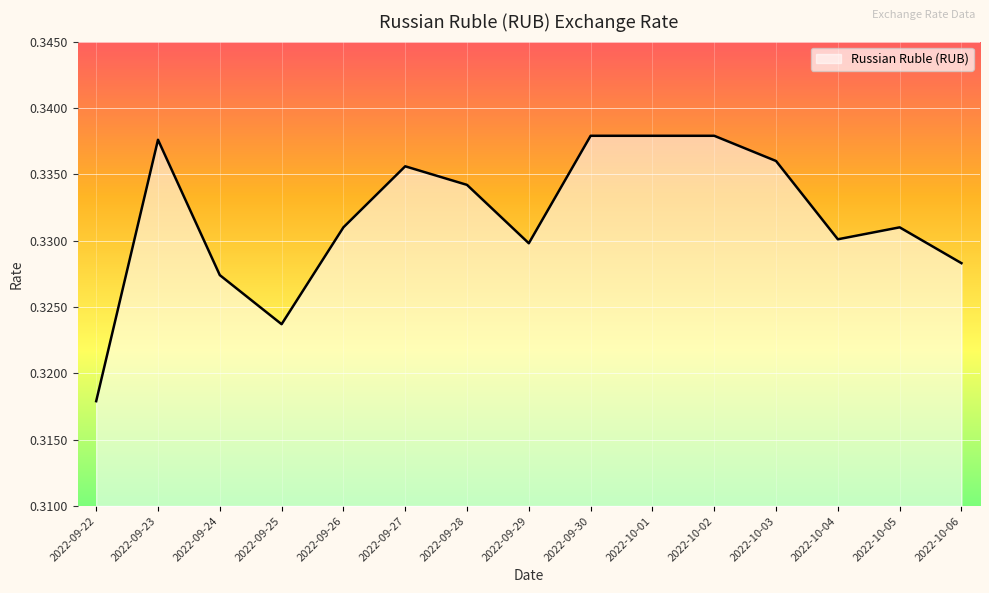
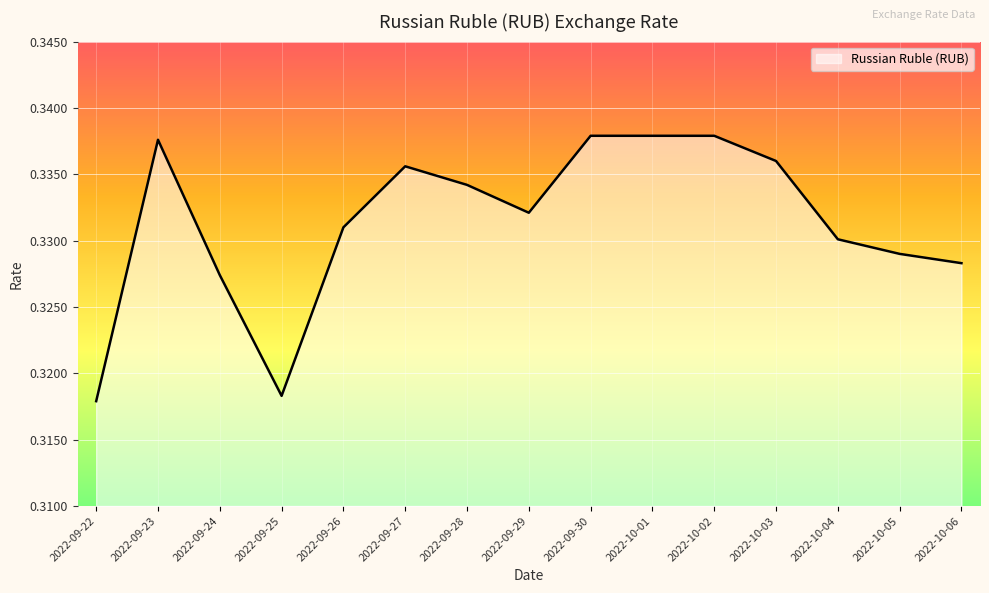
  {
    "2022-09-22": 0.3179,
    "2022-09-23": 0.3376,
    "2022-09-24": 0.3274,
-   "2022-09-25": 0.3237,
+   "2022-09-25": 0.3183,
    "2022-09-26": 0.3310,
    "2022-09-27": 0.3356,
    "2022-09-28": 0.3342,
-   "2022-09-29": 0.3298,
+   "2022-09-29": 0.3321,
    "2022-09-30": 0.3379,
    "2022-10-01": 0.3379,
    "2022-10-02": 0.3379,
    "2022-10-03": 0.3360,
    "2022-10-04": 0.3301,
-   "2022-10-05": 0.331,
+   "2022-10-05": 0.329,
    "2022-10-06": 0.3283
  }
